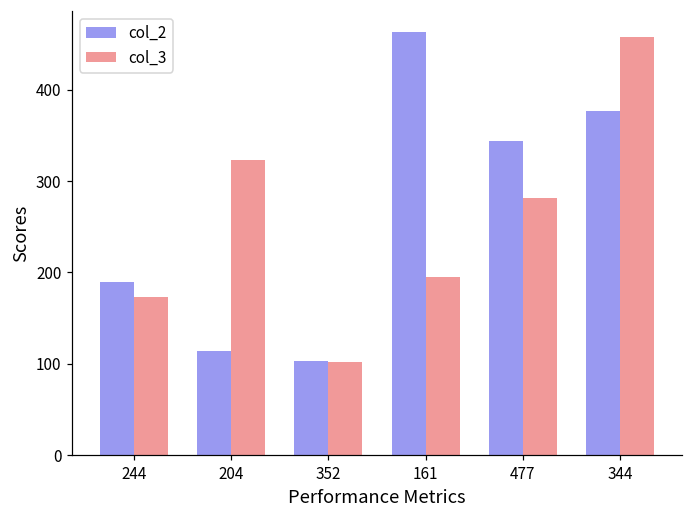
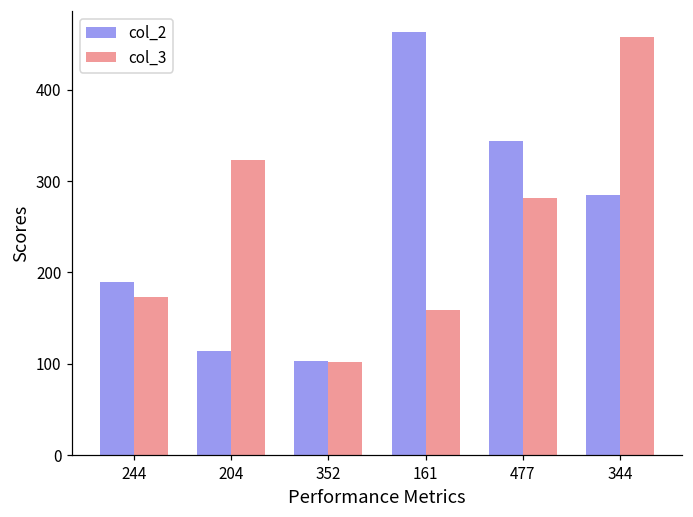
  {
    "col_2": {
      "244": 190,
      "204": 110,
      "352": 100,
      "161": 460,
      "477": 340,
-     "344": 380
+     "344": 290
    },
    "col_3": {
      "244": 170,
      "204": 320,
      "352": 100,
-     "161": 200,
+     "161": 160,
      "477": 280,
      "344": 460
    }
  }
